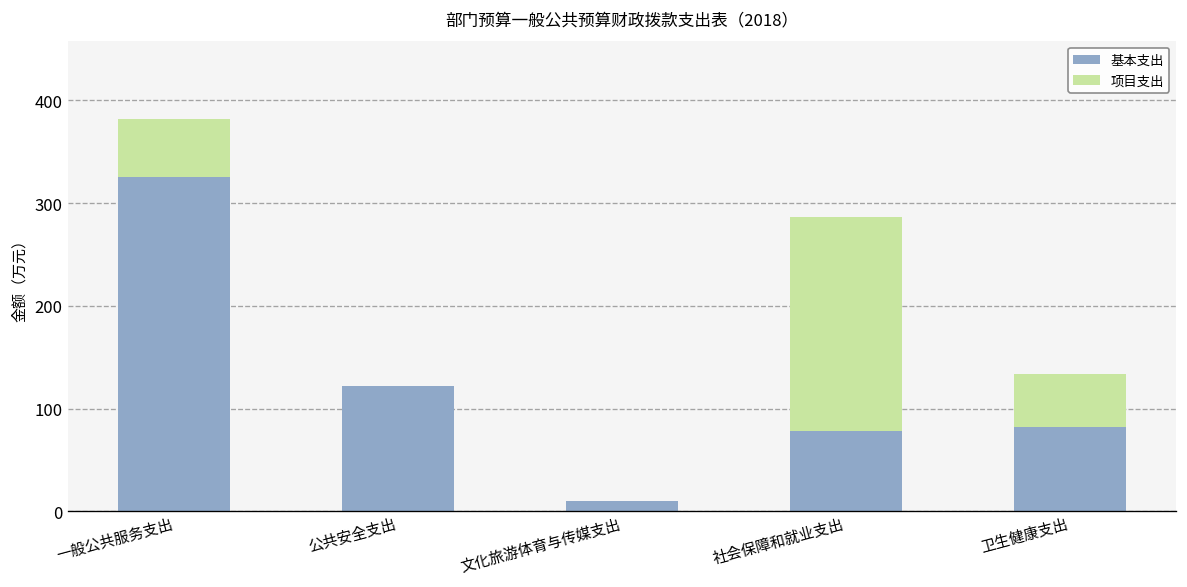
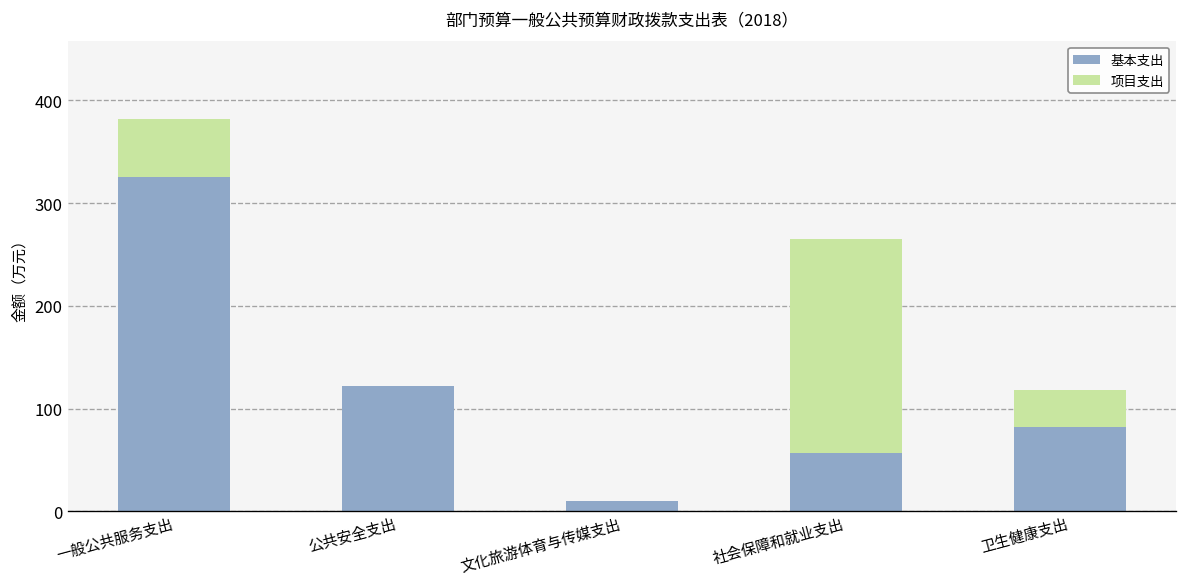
  {
    "基本支出": {
      "一般公共服务支出": 330,
      "公共安全支出": 120,
      "文化旅游体育与传媒支出": 10,
-     "社会保障和就业支出": 80,
+     "社会保障和就业支出": 60,
      "卫生健康支出": 80
    },
    "项目支出": {
      "一般公共服务支出": 60,
      "公共安全支出": 0,
      "文化旅游体育与传媒支出": 0,
      "社会保障和就业支出": 210,
-     "卫生健康支出": 50
+     "卫生健康支出": 40
    }
  }
